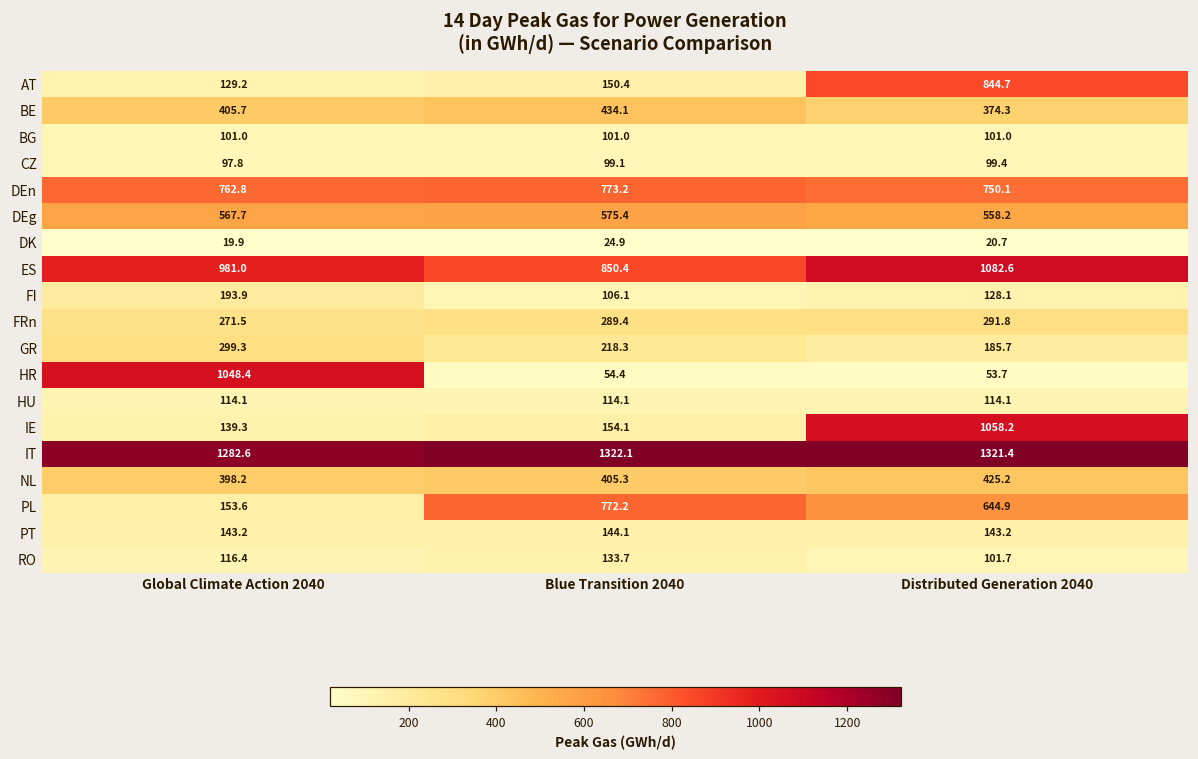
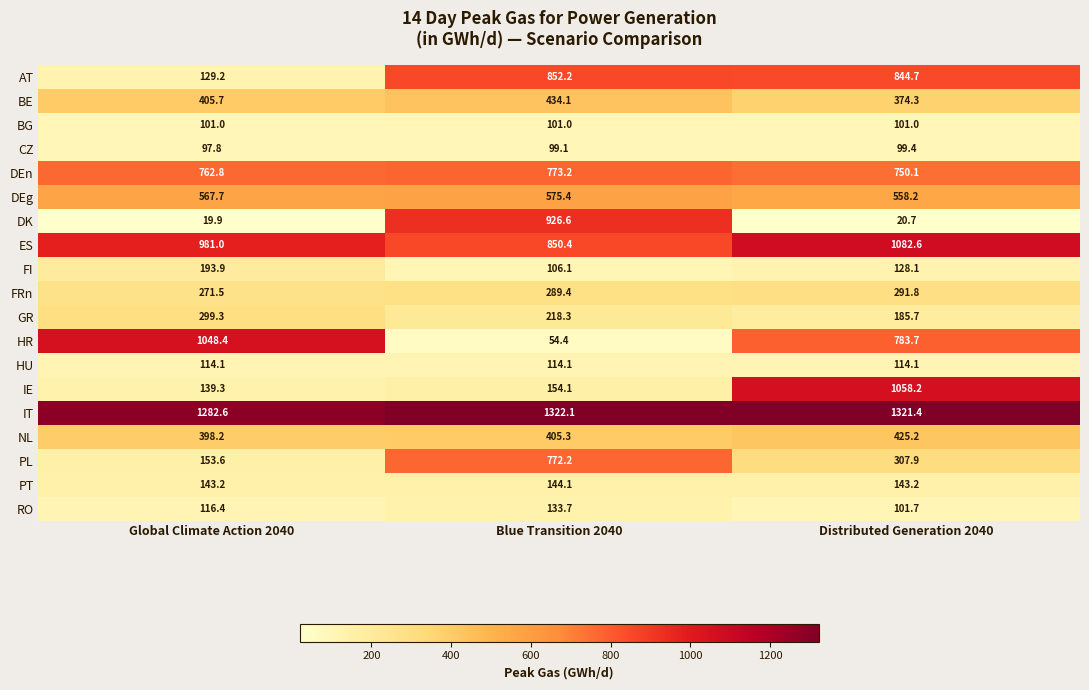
  {
    "AT": {
      "Global Climate Action 2040": 129.2,
-     "Blue Transition 2040": 150.4,
+     "Blue Transition 2040": 852.2,
      "Distributed Generation 2040": 844.7
    },
    "BE": {
      "Global Climate Action 2040": 405.7,
      "Blue Transition 2040": 434.1,
      "Distributed Generation 2040": 374.3
    },
    "BG": {
      "Global Climate Action 2040": 101.0,
      "Blue Transition 2040": 101.0,
      "Distributed Generation 2040": 101.0
    },
    "CZ": {
      "Global Climate Action 2040": 97.8,
      "Blue Transition 2040": 99.1,
      "Distributed Generation 2040": 99.4
    },
    "DEn": {
      "Global Climate Action 2040": 762.8,
      "Blue Transition 2040": 773.2,
      "Distributed Generation 2040": 750.1
    },
    "DEg": {
      "Global Climate Action 2040": 567.7,
      "Blue Transition 2040": 575.4,
      "Distributed Generation 2040": 558.2
    },
    "DK": {
      "Global Climate Action 2040": 19.9,
-     "Blue Transition 2040": 24.9,
+     "Blue Transition 2040": 926.6,
      "Distributed Generation 2040": 20.7
    },
    "ES": {
      "Global Climate Action 2040": 981.0,
      "Blue Transition 2040": 850.4,
      "Distributed Generation 2040": 1082.6
    },
    "FI": {
      "Global Climate Action 2040": 193.9,
      "Blue Transition 2040": 106.1,
      "Distributed Generation 2040": 128.1
    },
    "FRn": {
      "Global Climate Action 2040": 271.5,
      "Blue Transition 2040": 289.4,
      "Distributed Generation 2040": 291.8
    },
    "GR": {
      "Global Climate Action 2040": 299.3,
      "Blue Transition 2040": 218.3,
      "Distributed Generation 2040": 185.7
    },
    "HR": {
      "Global Climate Action 2040": 1048.4,
      "Blue Transition 2040": 54.4,
-     "Distributed Generation 2040": 53.7
+     "Distributed Generation 2040": 783.7
    },
    "HU": {
      "Global Climate Action 2040": 114.1,
      "Blue Transition 2040": 114.1,
      "Distributed Generation 2040": 114.1
    },
    "IE": {
      "Global Climate Action 2040": 139.3,
      "Blue Transition 2040": 154.1,
      "Distributed Generation 2040": 1058.2
    },
    "IT": {
      "Global Climate Action 2040": 1282.6,
      "Blue Transition 2040": 1322.1,
      "Distributed Generation 2040": 1321.4
    },
    "NL": {
      "Global Climate Action 2040": 398.2,
      "Blue Transition 2040": 405.3,
      "Distributed Generation 2040": 425.2
    },
    "PL": {
      "Global Climate Action 2040": 153.6,
      "Blue Transition 2040": 772.2,
-     "Distributed Generation 2040": 644.9
+     "Distributed Generation 2040": 307.9
    },
    "PT": {
      "Global Climate Action 2040": 143.2,
      "Blue Transition 2040": 144.1,
      "Distributed Generation 2040": 143.2
    },
    "RO": {
      "Global Climate Action 2040": 116.4,
      "Blue Transition 2040": 133.7,
      "Distributed Generation 2040": 101.7
    }
  }
